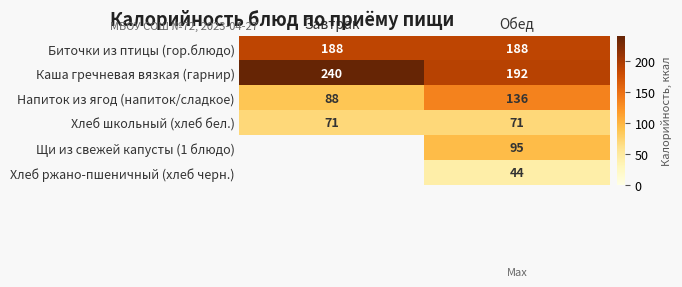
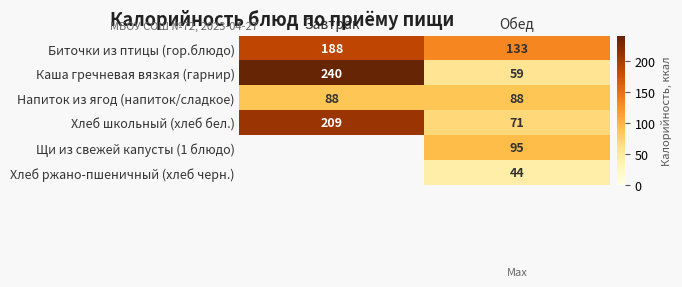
  {
    "Биточки из птицы (гор.блюдо)": {
      "Завтрак": 188,
-     "Обед": 188
+     "Обед": 133
    },
    "Каша гречневая вязкая (гарнир)": {
      "Завтрак": 240,
-     "Обед": 192
+     "Обед": 59
    },
    "Напиток из ягод (напиток/сладкое)": {
      "Завтрак": 88,
-     "Обед": 136
+     "Обед": 88
    },
    "Хлеб школьный (хлеб бел.)": {
-     "Завтрак": 71,
+     "Завтрак": 209,
      "Обед": 71
    },
    "Щи из свежей капусты (1 блюдо)": {
      "Обед": 95
    },
    "Хлеб ржано-пшеничный (хлеб черн.)": {
      "Обед": 44
    }
  }
